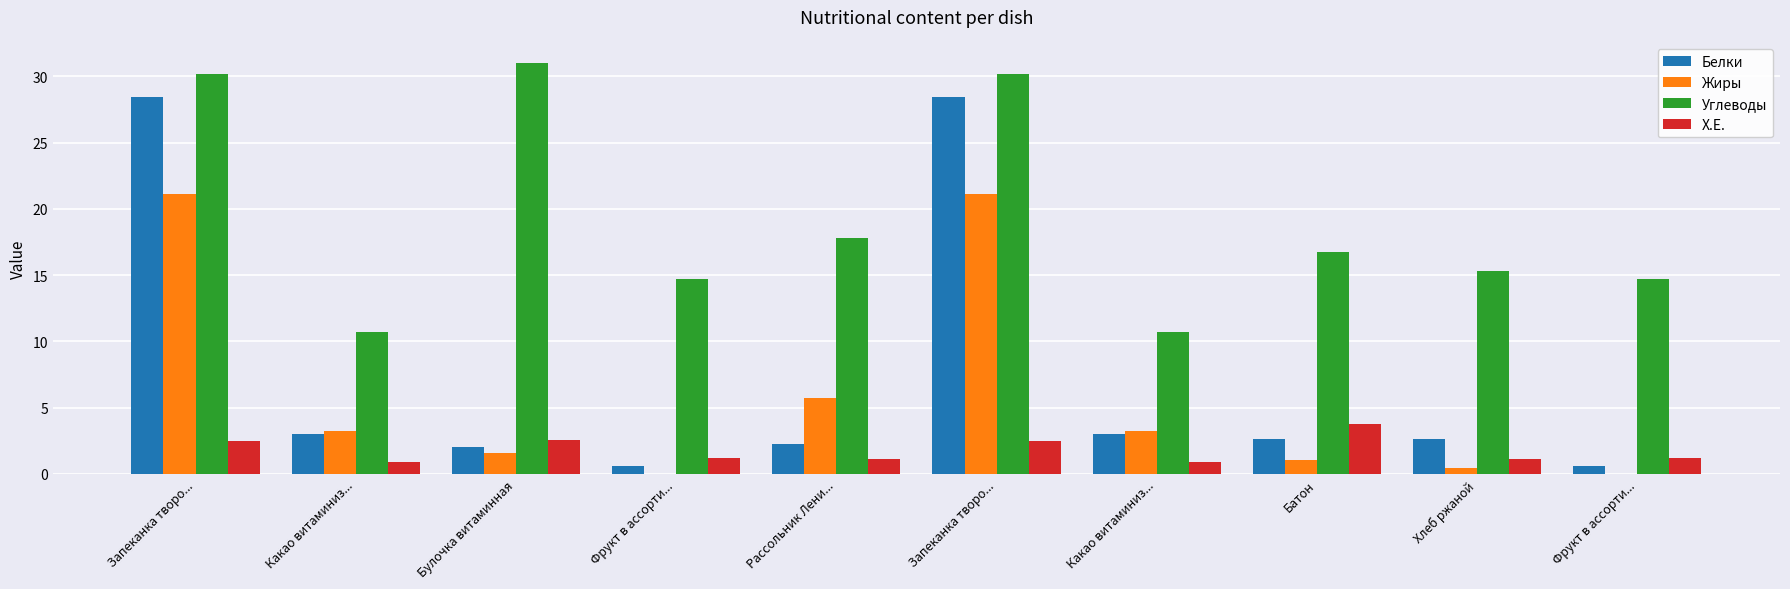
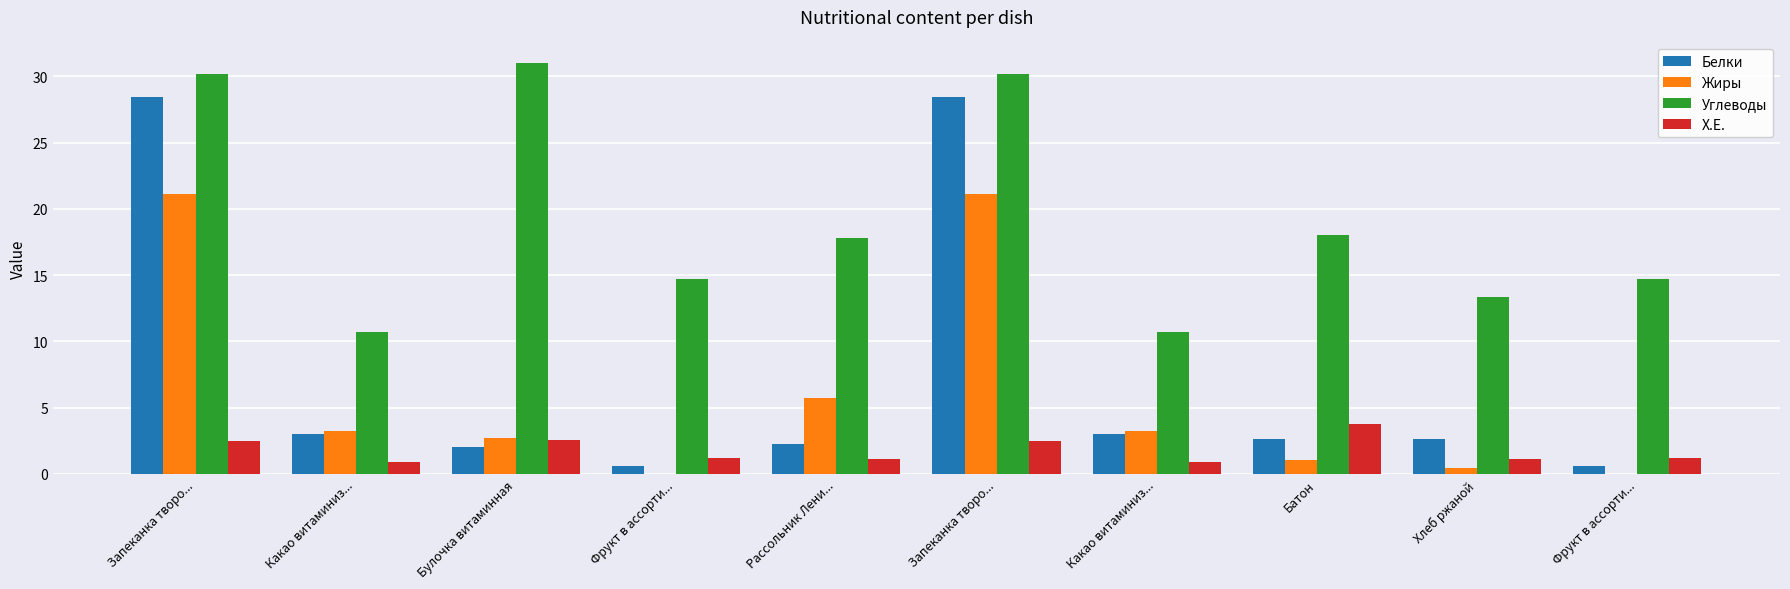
  {
    "Белки": {
      "Булочка витаминная": 2.0,
      "Рассольник Лени...": 2.2,
      "Батон": 2.6,
      "Хлеб ржаной": 2.6
    },
    "Жиры": {
-     "Булочка витаминная": 1.6,
+     "Булочка витаминная": 2.7,
      "Рассольник Лени...": 5.7,
      "Батон": 1.0,
      "Хлеб ржаной": 0.5
    },
    "Углеводы": {
      "Булочка витаминная": 31.0,
      "Рассольник Лени...": 17.8,
-     "Батон": 16.8,
-     "Хлеб ржаной": 15.3
+     "Батон": 18.0,
+     "Хлеб ржаной": 13.4
    },
    "Х.Е.": {
      "Булочка витаминная": 2.6,
      "Рассольник Лени...": 1.1,
      "Батон": 3.8,
      "Хлеб ржаной": 1.1
    }
  }
